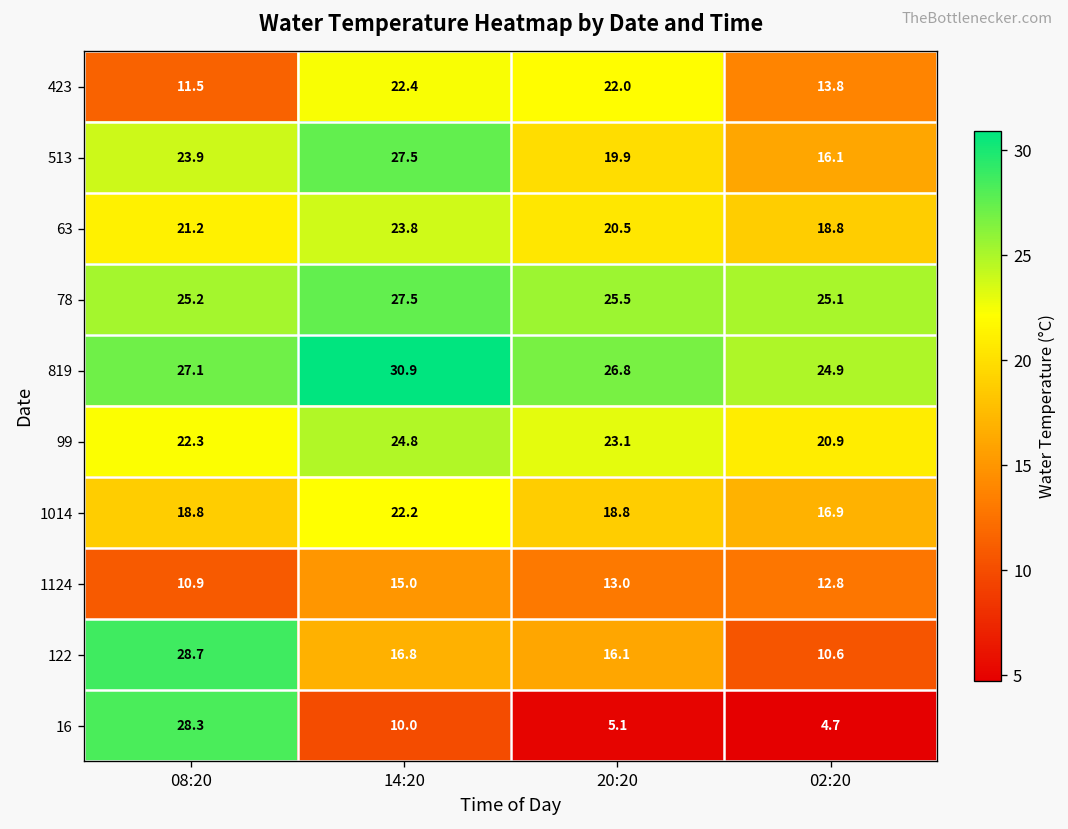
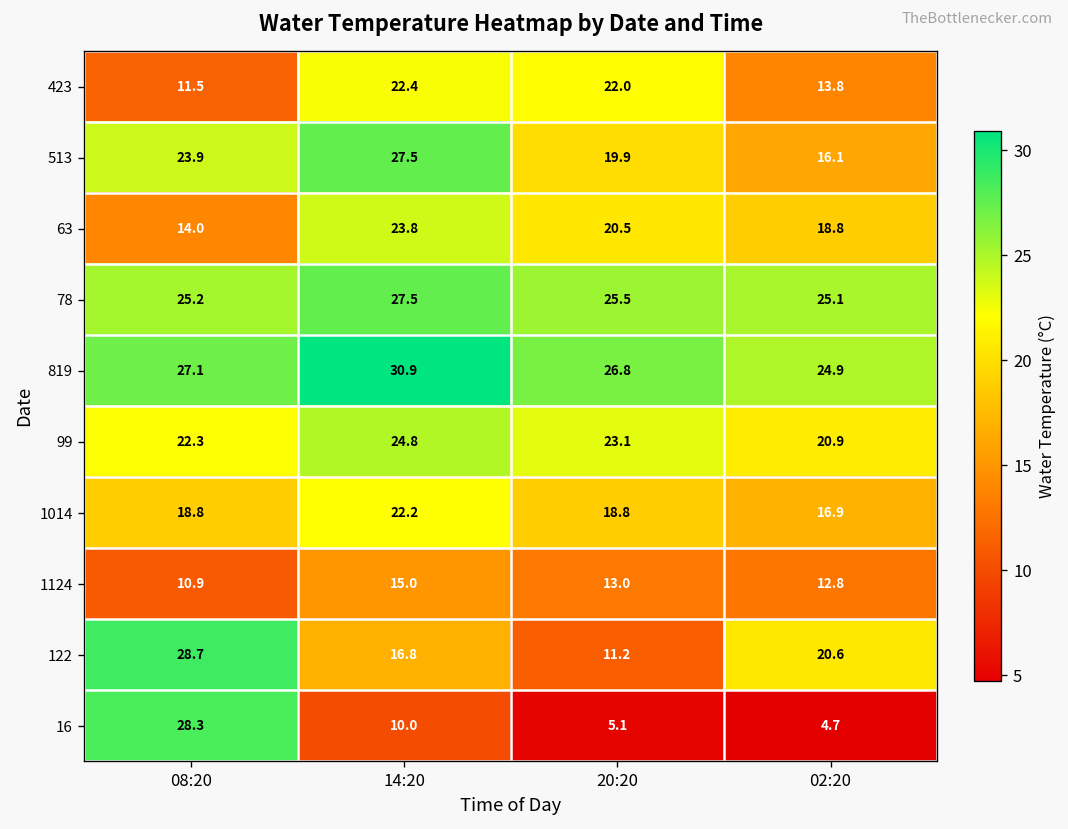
  {
    "423": {
      "08:20": 11.5,
      "14:20": 22.4,
      "20:20": 22.0,
      "02:20": 13.8
    },
    "513": {
      "08:20": 23.9,
      "14:20": 27.5,
      "20:20": 19.9,
      "02:20": 16.1
    },
    "63": {
-     "08:20": 21.2,
+     "08:20": 14.0,
      "14:20": 23.8,
      "20:20": 20.5,
      "02:20": 18.8
    },
    "78": {
      "08:20": 25.2,
      "14:20": 27.5,
      "20:20": 25.5,
      "02:20": 25.1
    },
    "819": {
      "08:20": 27.1,
      "14:20": 30.9,
      "20:20": 26.8,
      "02:20": 24.9
    },
    "99": {
      "08:20": 22.3,
      "14:20": 24.8,
      "20:20": 23.1,
      "02:20": 20.9
    },
    "1014": {
      "08:20": 18.8,
      "14:20": 22.2,
      "20:20": 18.8,
      "02:20": 16.9
    },
    "1124": {
      "08:20": 10.9,
      "14:20": 15.0,
      "20:20": 13.0,
      "02:20": 12.8
    },
    "122": {
      "08:20": 28.7,
      "14:20": 16.8,
-     "20:20": 16.1,
-     "02:20": 10.6
+     "20:20": 11.2,
+     "02:20": 20.6
    },
    "16": {
      "08:20": 28.3,
      "14:20": 10.0,
      "20:20": 5.1,
      "02:20": 4.7
    }
  }
